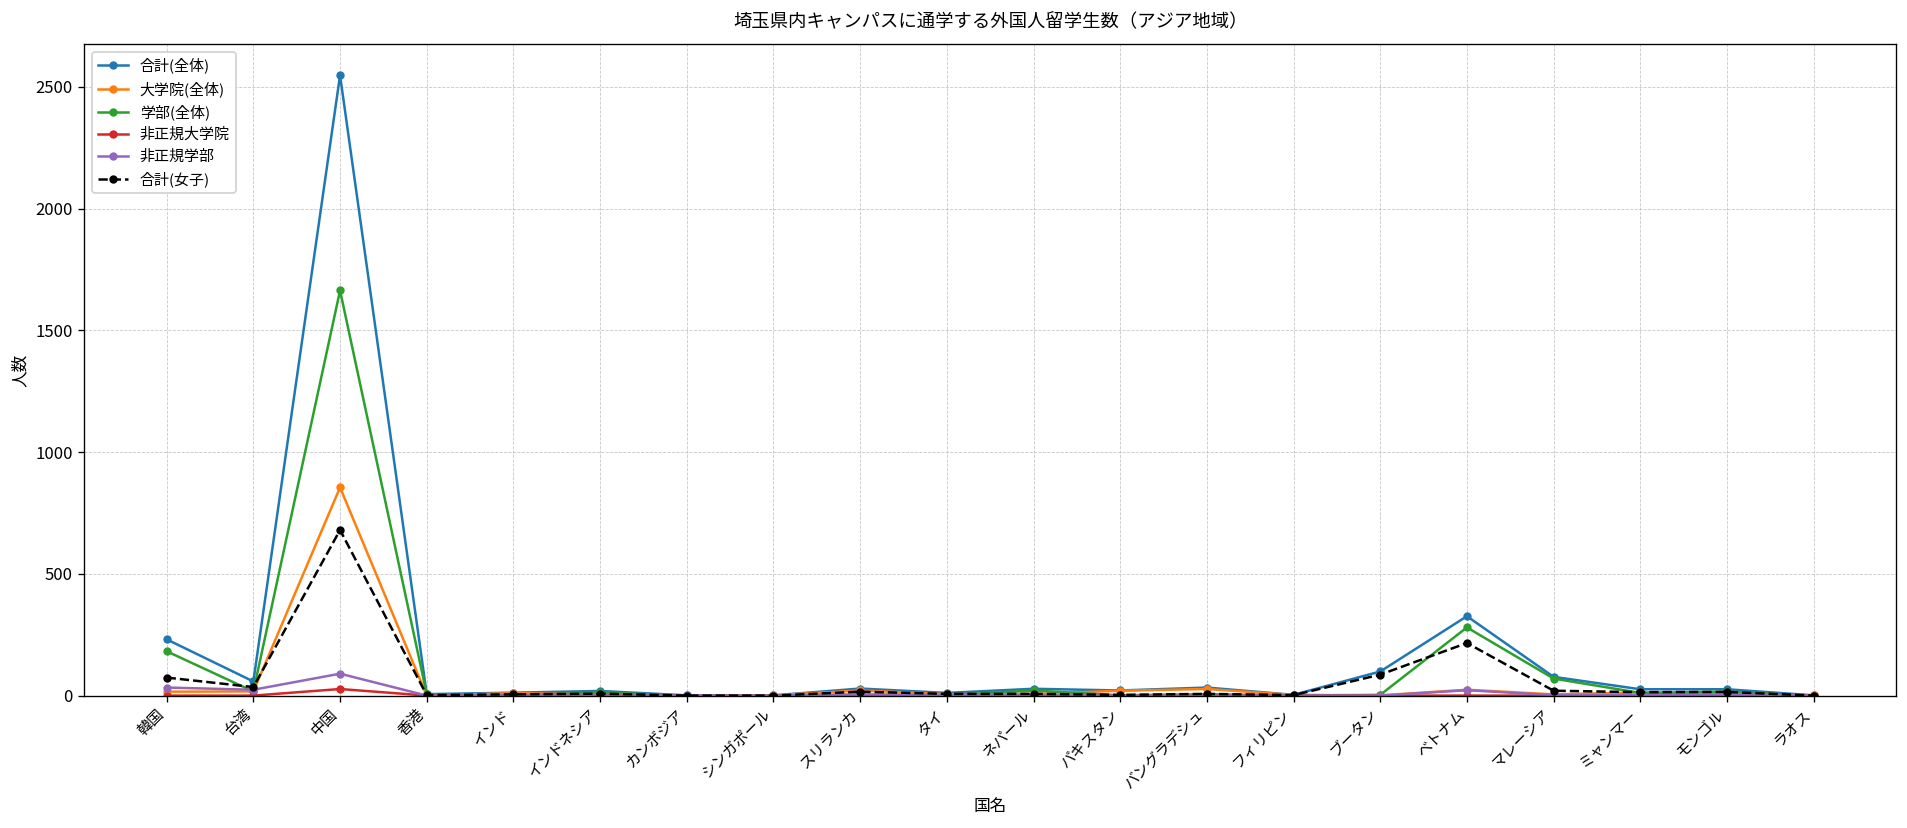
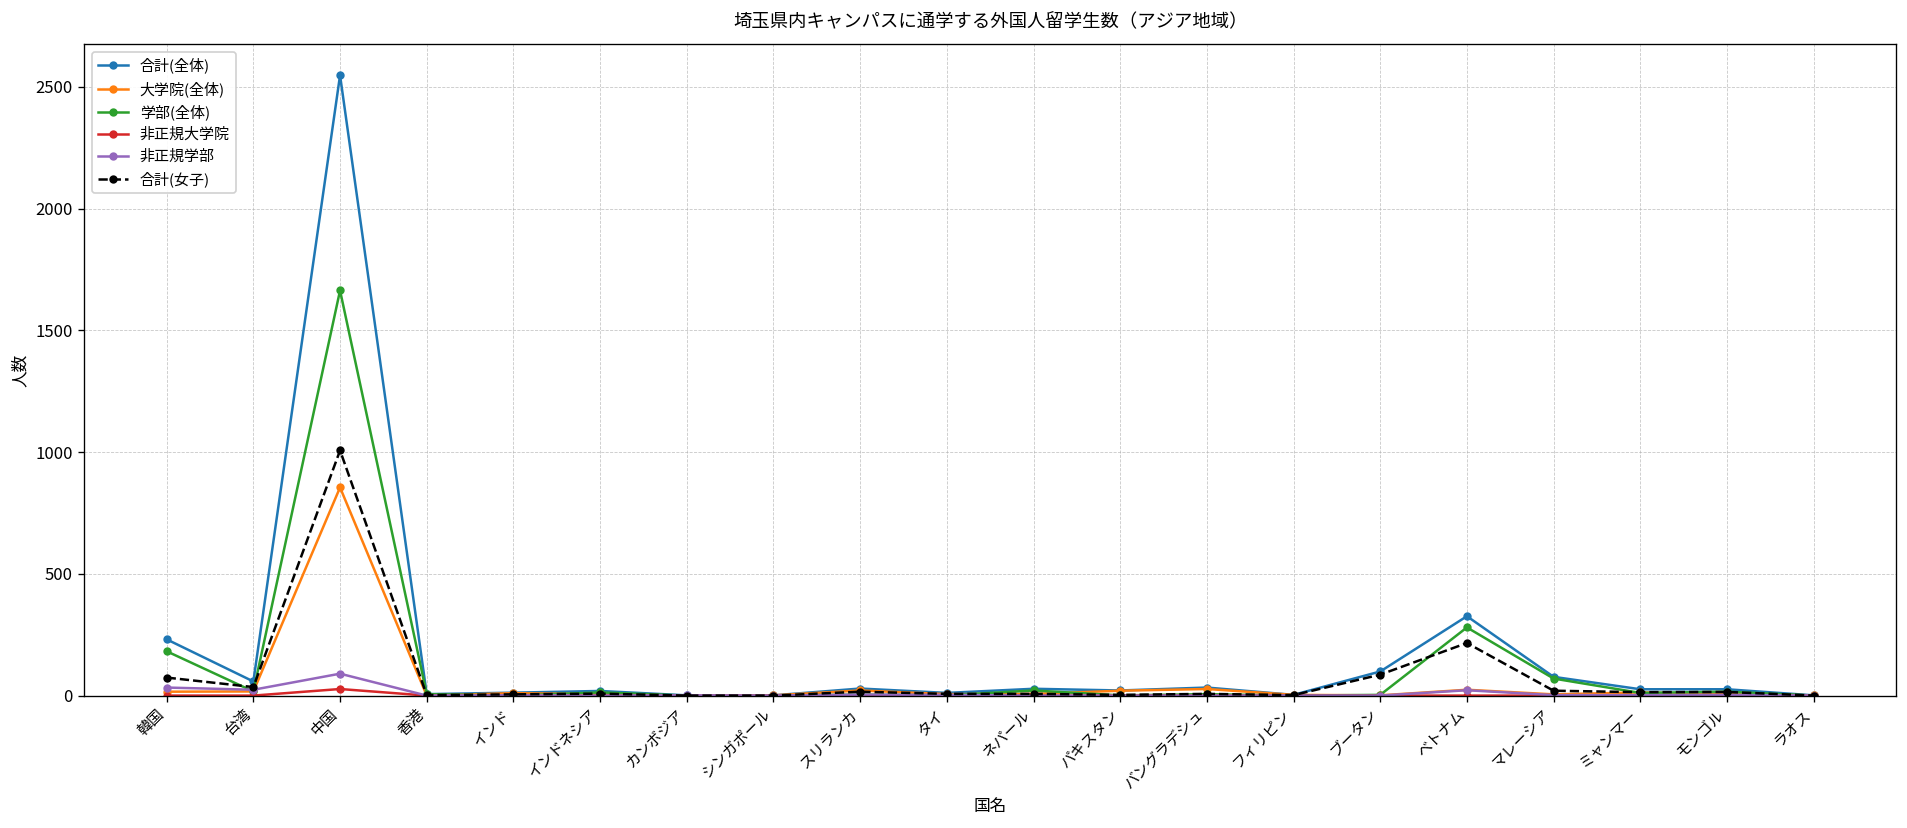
  {
    "合計(全体)": {
      "韓国": 230,
      "台湾": 60,
      "中国": 2550,
      "ブータン": 100,
      "ベトナム": 330
    },
    "大学院(全体)": {
      "韓国": 20,
      "中国": 860
    },
    "学部(全体)": {
      "韓国": 180,
      "中国": 1660,
      "ベトナム": 280
    },
    "非正規大学院": {
      "韓国": 0,
      "台湾": 0,
      "中国": 30,
      "ベトナム": 0
    },
    "非正規学部": {
      "韓国": 30,
      "中国": 90
    },
    "合計(女子)": {
      "韓国": 70,
-     "中国": 680,
+     "中国": 1010,
      "ブータン": 90,
      "ベトナム": 220,
      "マレーシア": 20
    }
  }
